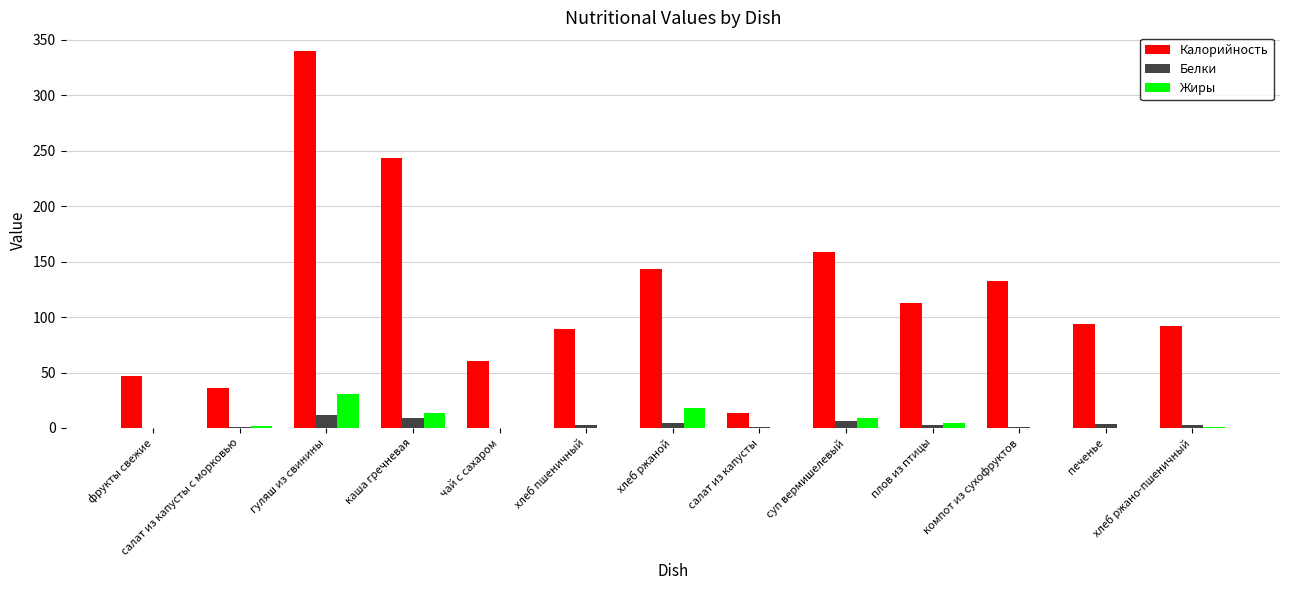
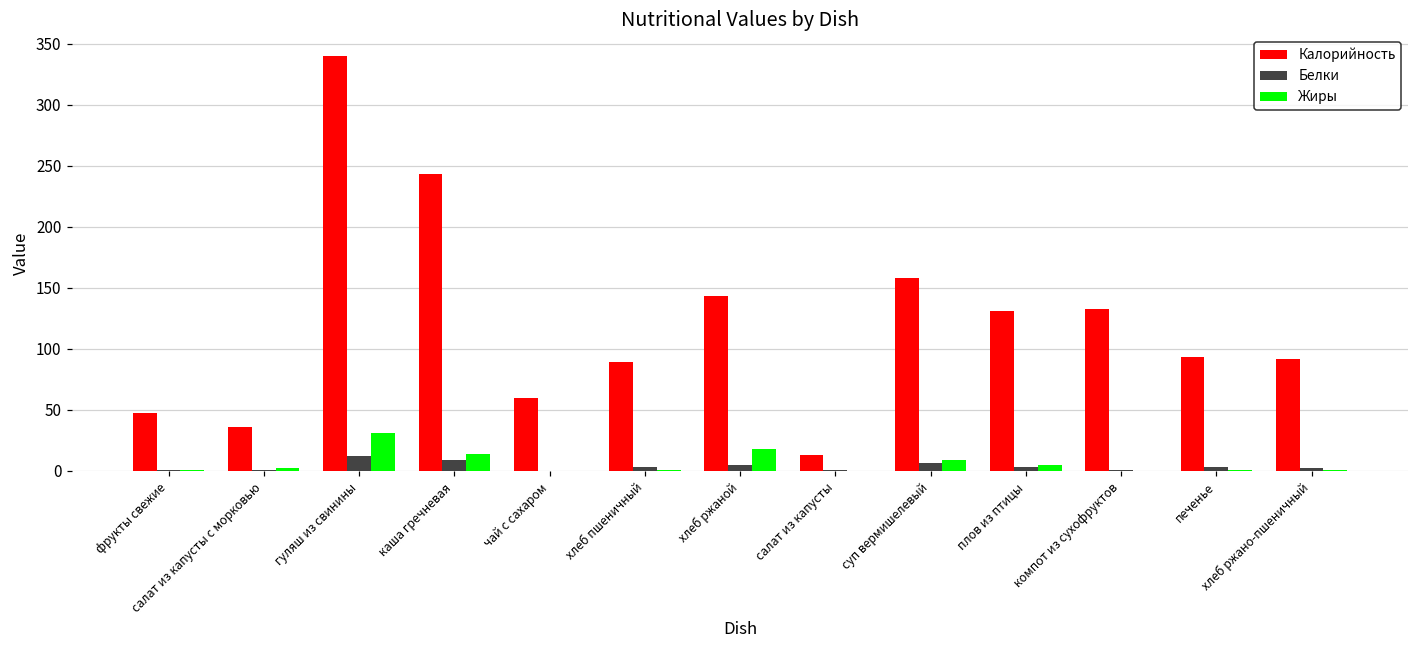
  {
    "Калорийность": {
      "фрукты свежие": 47,
      "салат из капусты с морковью": 36,
      "гуляш из свинины": 340,
      "каша гречневая": 244,
      "чай с сахаром": 60,
      "хлеб пшеничный": 89,
      "хлеб ржаной": 143,
      "салат из капусты": 13,
      "суп вермишелевый": 158,
-     "плов из птицы": 113,
+     "плов из птицы": 131,
      "компот из сухофруктов": 133,
      "печенье": 94,
      "хлеб ржано-пшеничный": 92
    },
    "Белки": {
      "гуляш из свинины": 12,
      "каша гречневая": 9,
      "хлеб пшеничный": 3,
      "хлеб ржаной": 4,
      "суп вермишелевый": 6,
      "плов из птицы": 3,
      "печенье": 3
    },
    "Жиры": {
      "гуляш из свинины": 31,
      "каша гречневая": 14,
      "хлеб ржаной": 18,
      "суп вермишелевый": 9,
      "плов из птицы": 5
    }
  }
